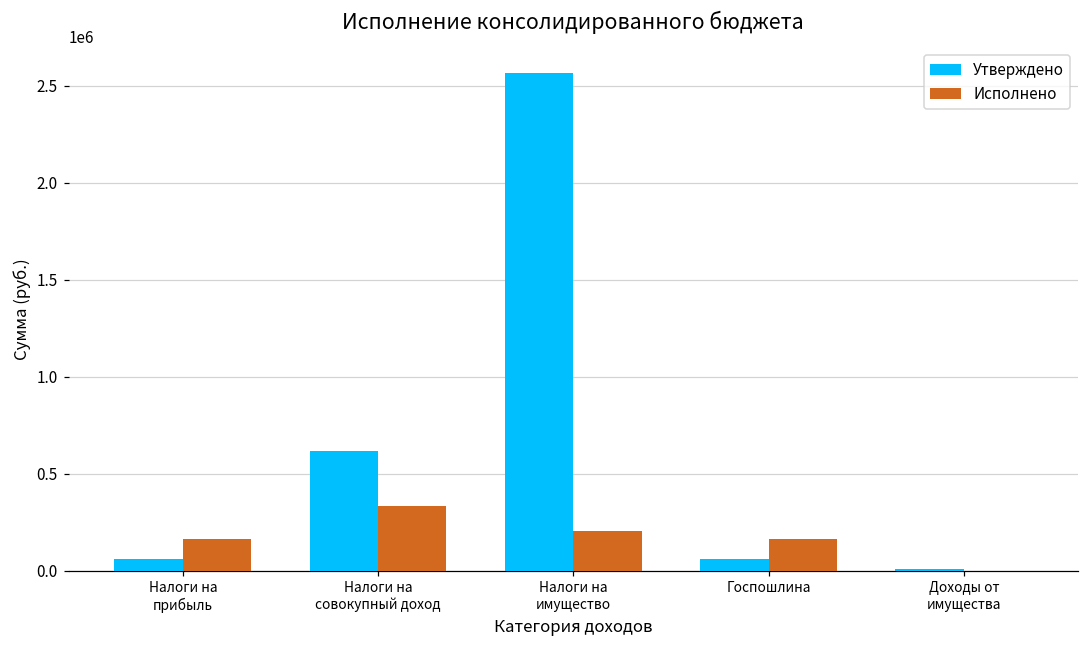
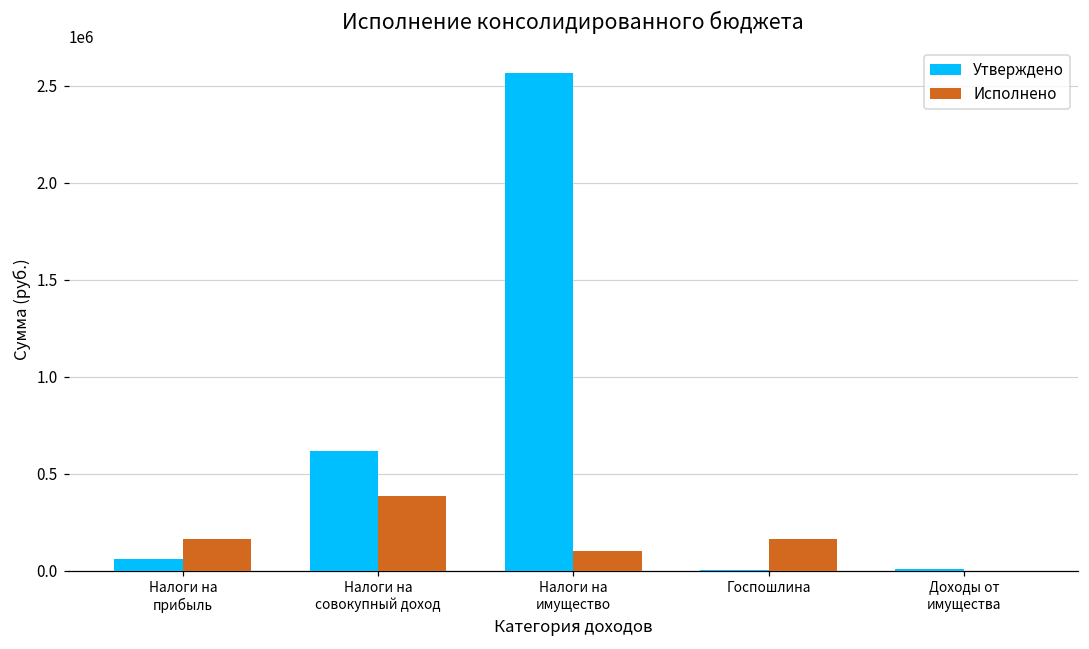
  {
    "Утверждено": {
      "Налоги на прибыль": 60000,
      "Налоги на совокупный доход": 620000,
      "Налоги на имущество": 2570000,
-     "Госпошлина": 60000
+     "Госпошлина": 10000
    },
    "Исполнено": {
      "Налоги на прибыль": 160000,
-     "Налоги на совокупный доход": 330000,
-     "Налоги на имущество": 200000,
+     "Налоги на совокупный доход": 390000,
+     "Налоги на имущество": 100000,
      "Госпошлина": 160000,
      "Доходы от имущества": 0
    }
  }
